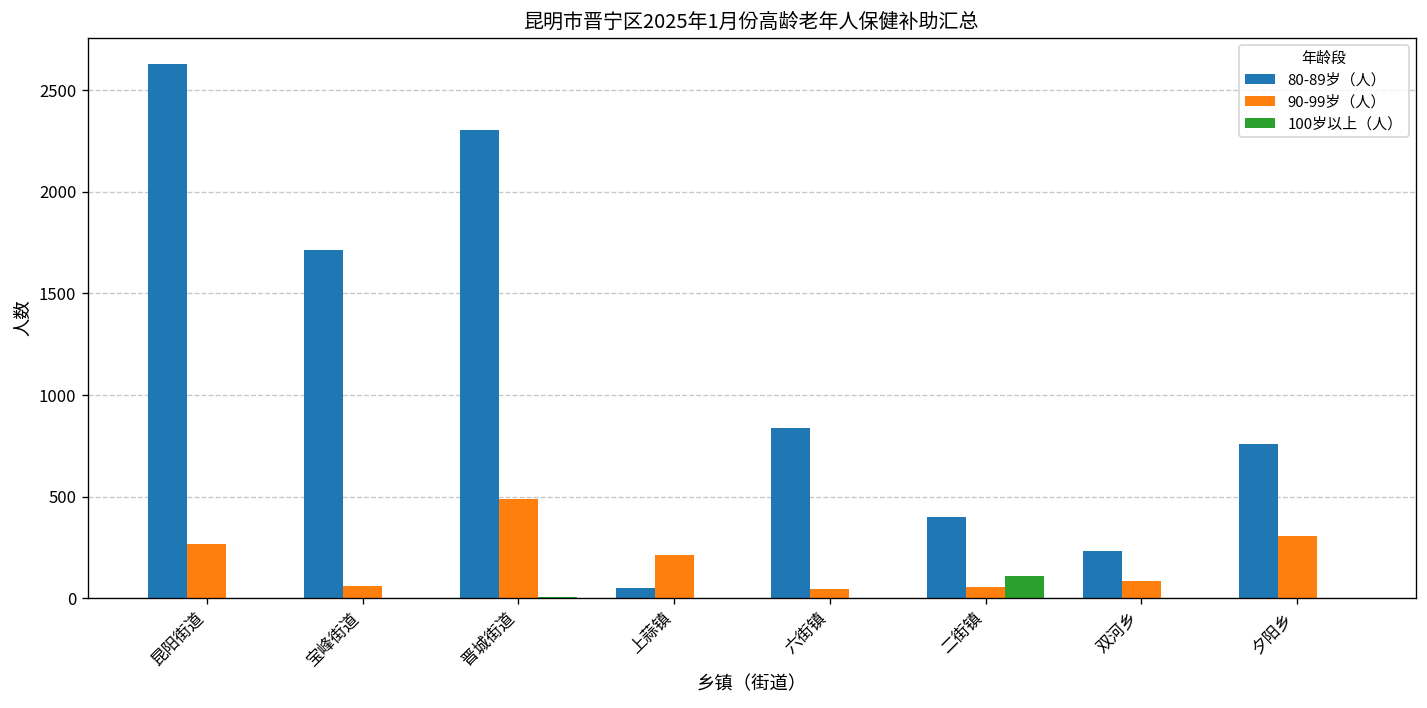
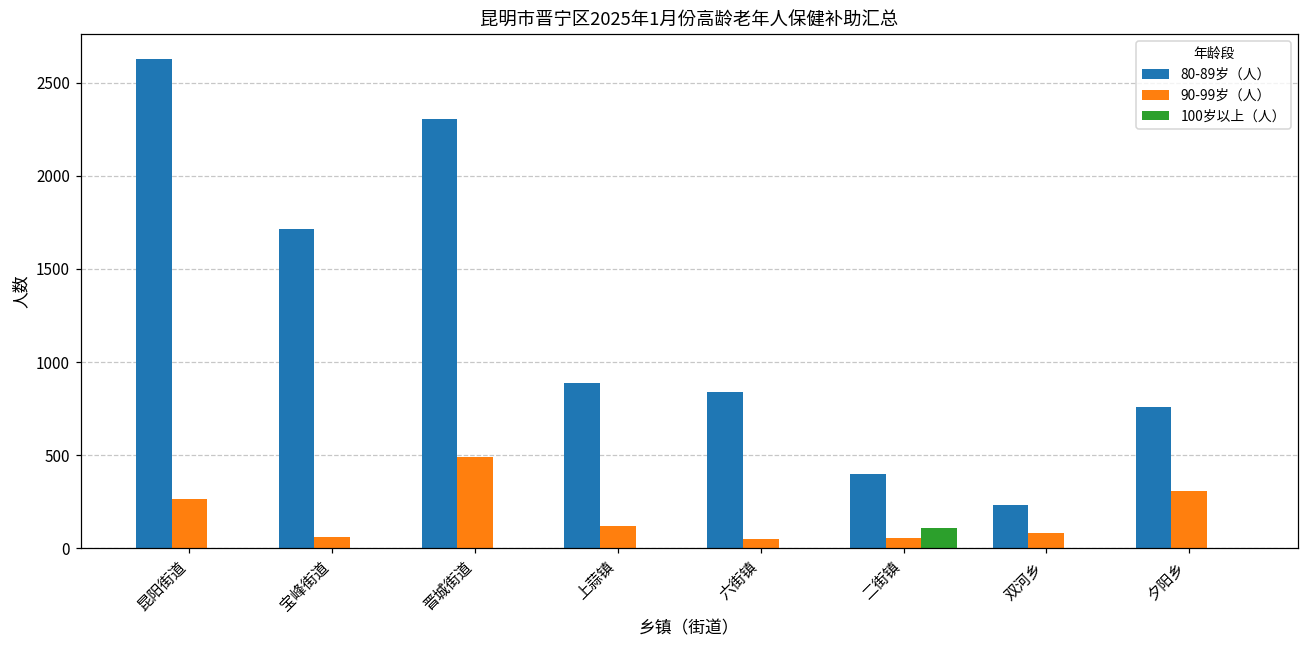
  {
    "80-89岁（人）": {
      "昆阳街道": 2630,
      "宝峰街道": 1710,
      "晋城街道": 2300,
-     "上蒜镇": 50,
+     "上蒜镇": 890,
      "六街镇": 840,
      "二街镇": 400,
      "双河乡": 230,
      "夕阳乡": 760
    },
    "90-99岁（人）": {
      "昆阳街道": 270,
      "宝峰街道": 60,
      "晋城街道": 490,
-     "上蒜镇": 210,
+     "上蒜镇": 120,
      "六街镇": 50,
      "二街镇": 60,
      "双河乡": 90,
      "夕阳乡": 310
    },
    "100岁以上（人）": {
      "六街镇": 0,
      "二街镇": 110
    }
  }
